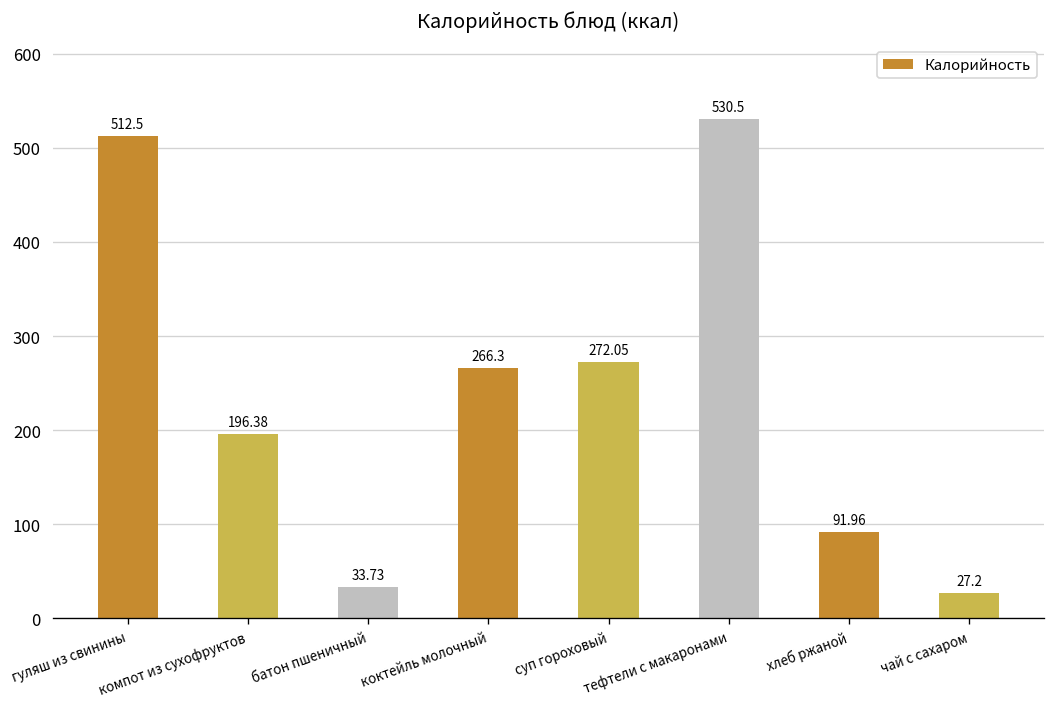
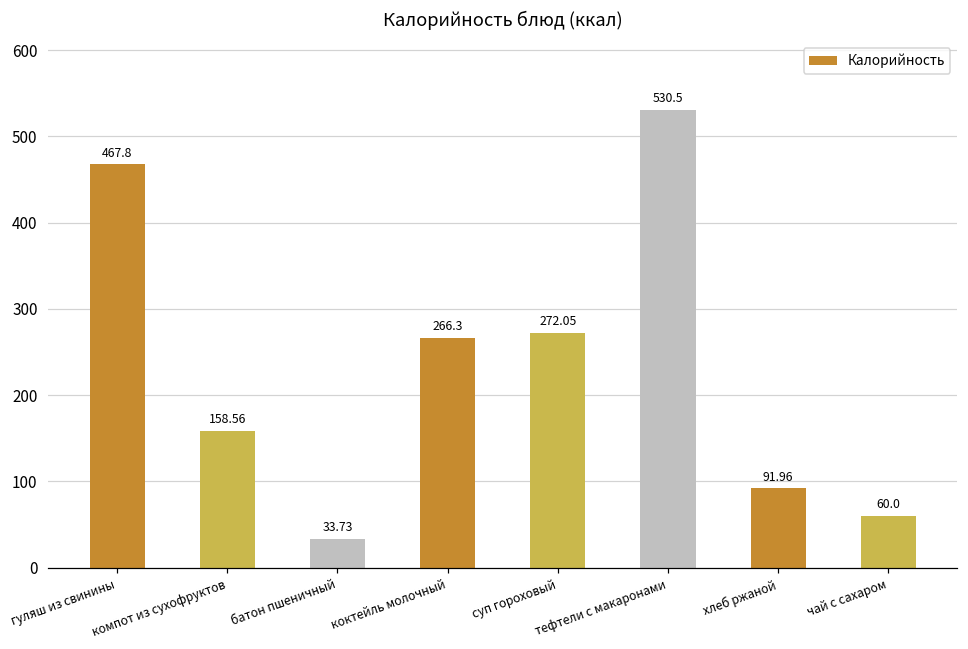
  {
-   "гуляш из свинины": 512.5,
-   "компот из сухофруктов": 196.38,
+   "гуляш из свинины": 467.8,
+   "компот из сухофруктов": 158.56,
    "батон пшеничный": 33.73,
    "коктейль молочный": 266.3,
    "суп гороховый": 272.05,
    "тефтели с макаронами": 530.5,
    "хлеб ржаной": 91.96,
-   "чай с сахаром": 27.2
+   "чай с сахаром": 60.0
  }
